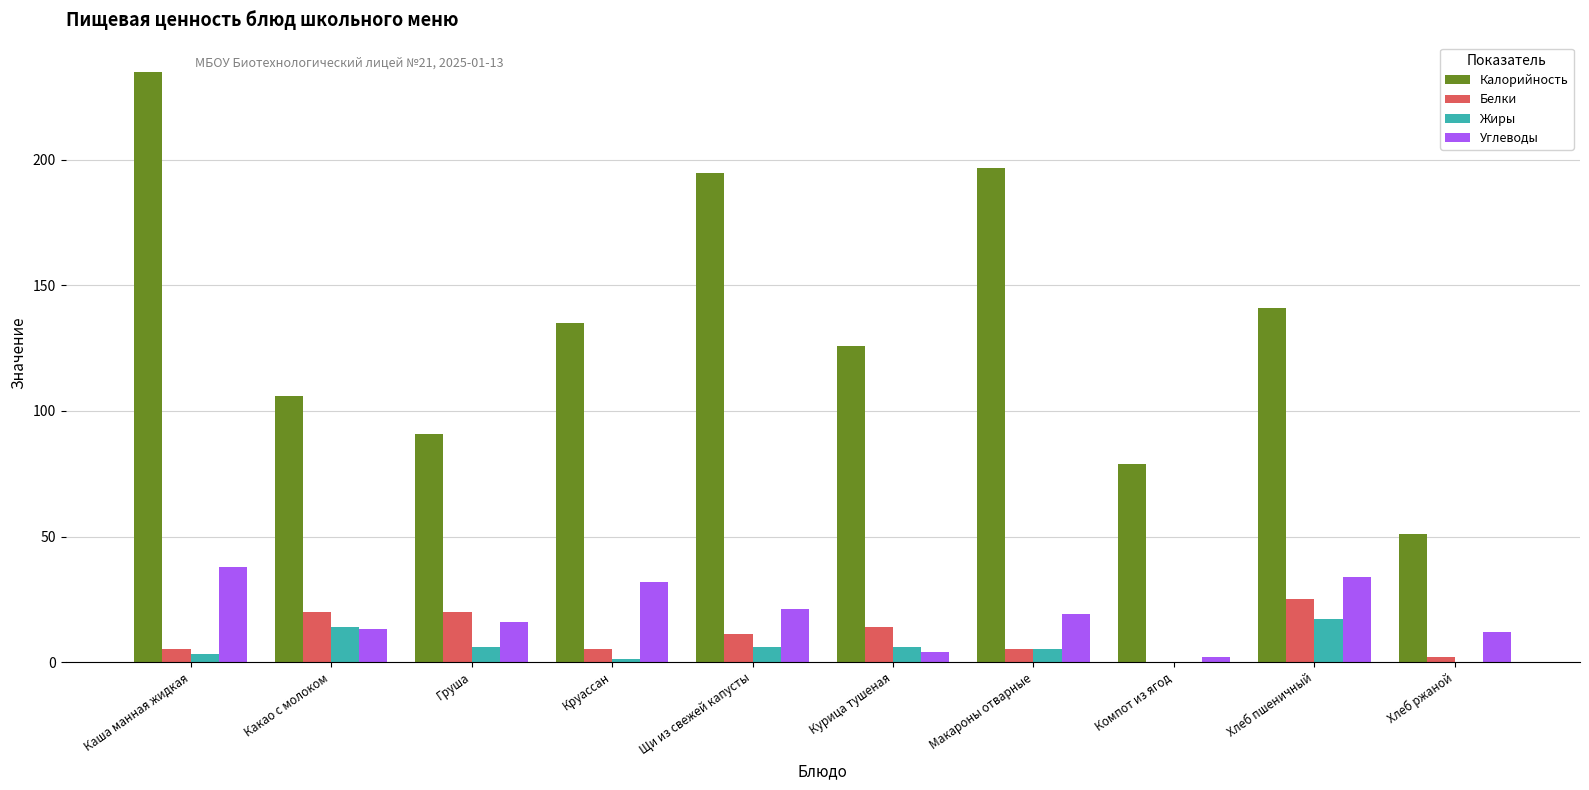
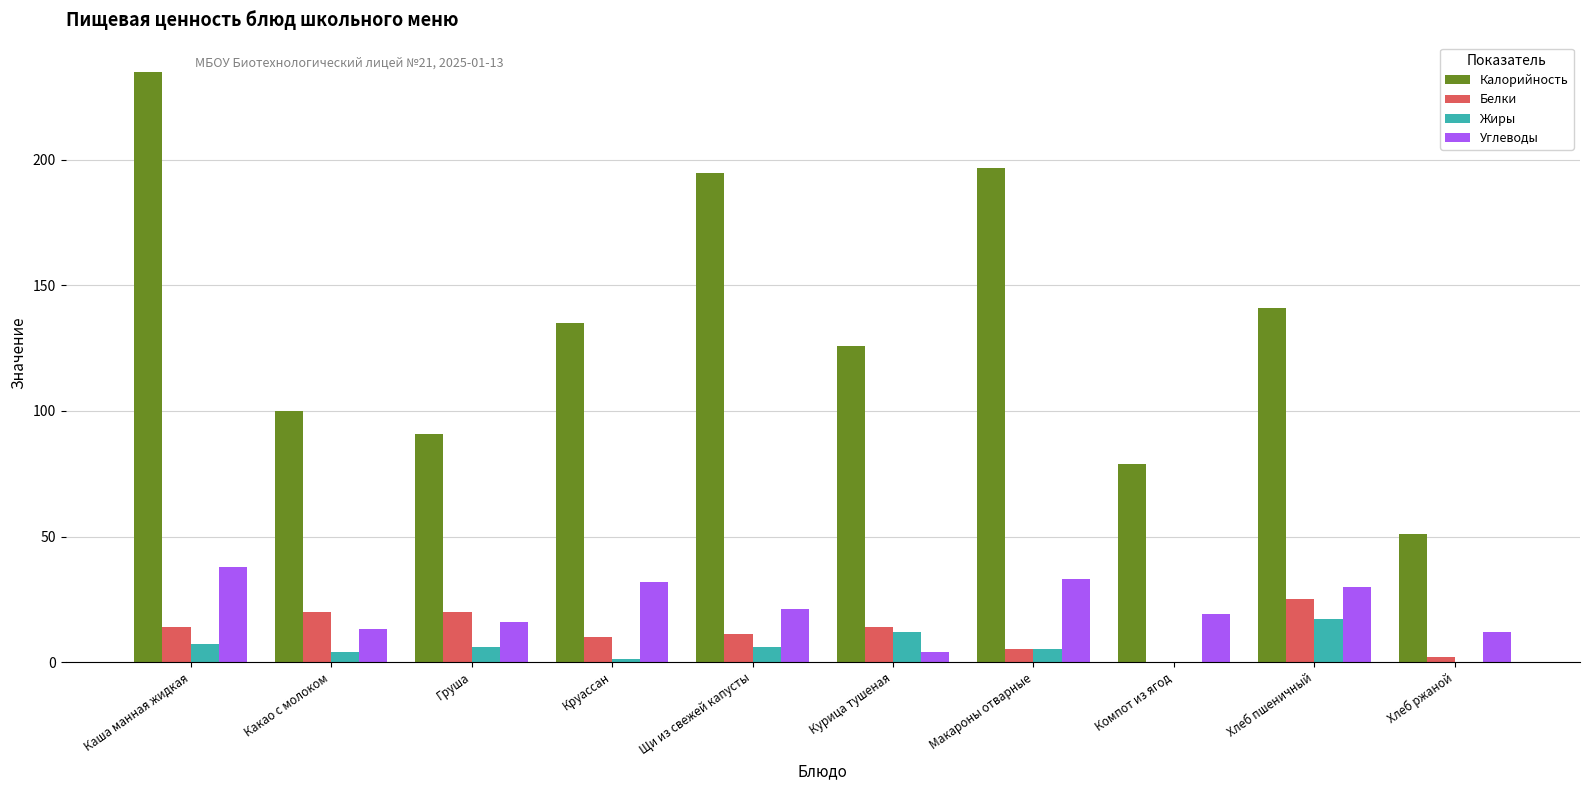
  {
    "Калорийность": {
      "Каша манная жидкая": 235,
-     "Какао с молоком": 106,
+     "Какао с молоком": 100,
      "Груша": 91,
      "Круассан": 135,
      "Щи из свежей капусты": 195,
      "Курица тушеная": 126,
      "Макароны отварные": 197,
      "Компот из ягод": 79,
      "Хлеб пшеничный": 141,
      "Хлеб ржаной": 51
    },
    "Белки": {
-     "Каша манная жидкая": 5,
+     "Каша манная жидкая": 14,
      "Какао с молоком": 20,
      "Груша": 20,
-     "Круассан": 5,
+     "Круассан": 10,
      "Щи из свежей капусты": 11,
      "Курица тушеная": 14,
      "Макароны отварные": 5,
      "Компот из ягод": 0,
      "Хлеб пшеничный": 25,
      "Хлеб ржаной": 2
    },
    "Жиры": {
-     "Каша манная жидкая": 3,
-     "Какао с молоком": 14,
+     "Каша манная жидкая": 7,
+     "Какао с молоком": 4,
      "Груша": 6,
      "Круассан": 1,
      "Щи из свежей капусты": 6,
-     "Курица тушеная": 6,
+     "Курица тушеная": 12,
      "Макароны отварные": 5,
      "Компот из ягод": 0,
      "Хлеб пшеничный": 17,
      "Хлеб ржаной": 0
    },
    "Углеводы": {
      "Каша манная жидкая": 38,
      "Какао с молоком": 13,
      "Груша": 16,
      "Круассан": 32,
      "Щи из свежей капусты": 21,
      "Курица тушеная": 4,
-     "Макароны отварные": 19,
-     "Компот из ягод": 2,
-     "Хлеб пшеничный": 34,
+     "Макароны отварные": 33,
+     "Компот из ягод": 19,
+     "Хлеб пшеничный": 30,
      "Хлеб ржаной": 12
    }
  }
